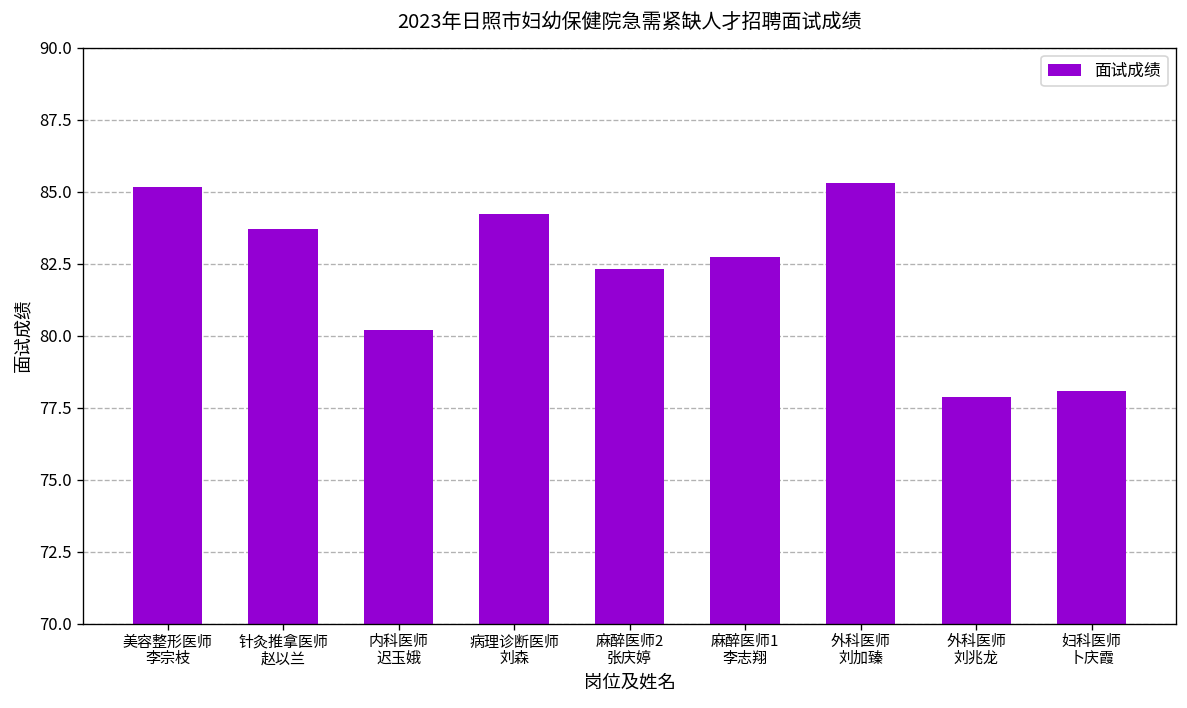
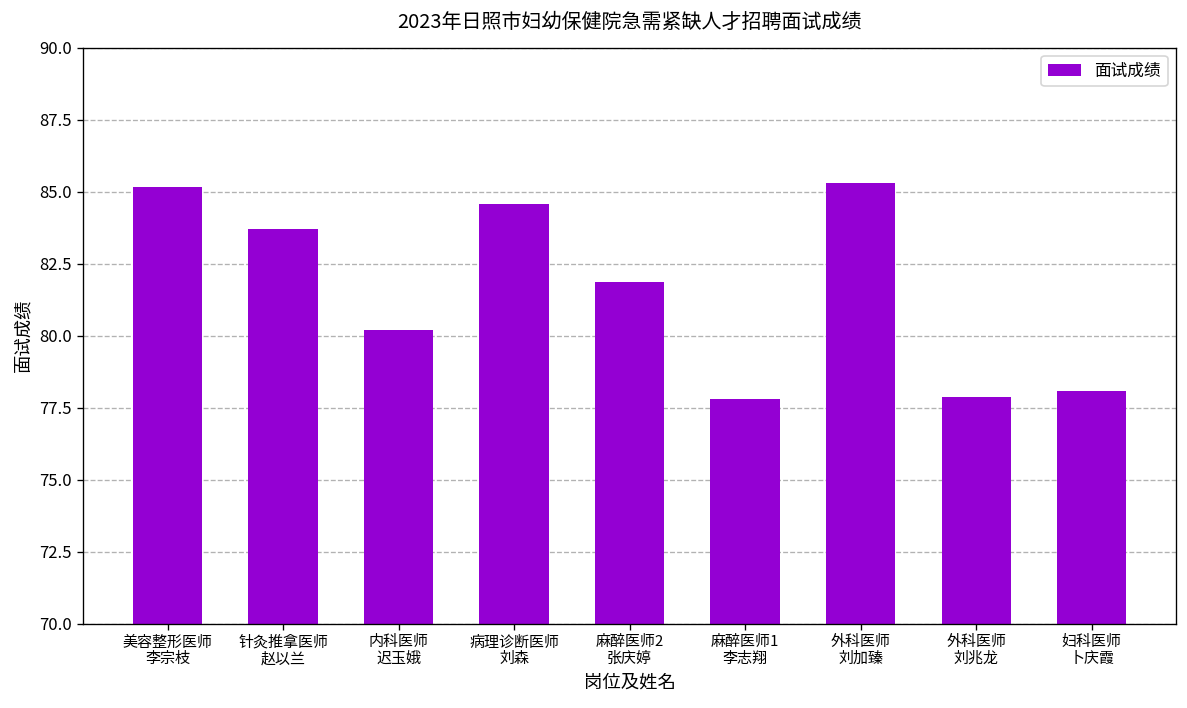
  {
    "美容整形医师 李宗枝": 85.2,
    "针灸推拿医师 赵以兰": 83.7,
    "内科医师 迟玉娥": 80.2,
-   "病理诊断医师 刘森": 84.2,
-   "麻醉医师2 张庆婷": 82.3,
-   "麻醉医师1 李志翔": 82.7,
+   "病理诊断医师 刘森": 84.6,
+   "麻醉医师2 张庆婷": 81.9,
+   "麻醉医师1 李志翔": 77.8,
    "外科医师 刘加臻": 85.3,
    "外科医师 刘兆龙": 77.9,
    "妇科医师 卜庆霞": 78.1
  }
